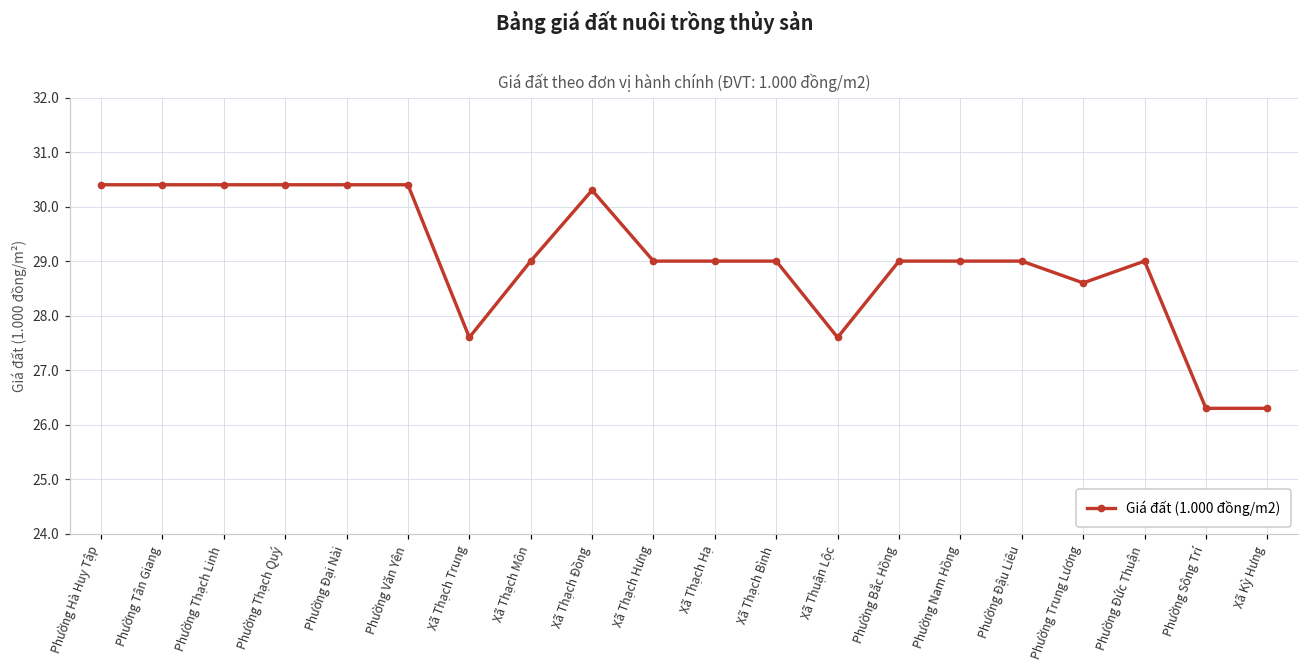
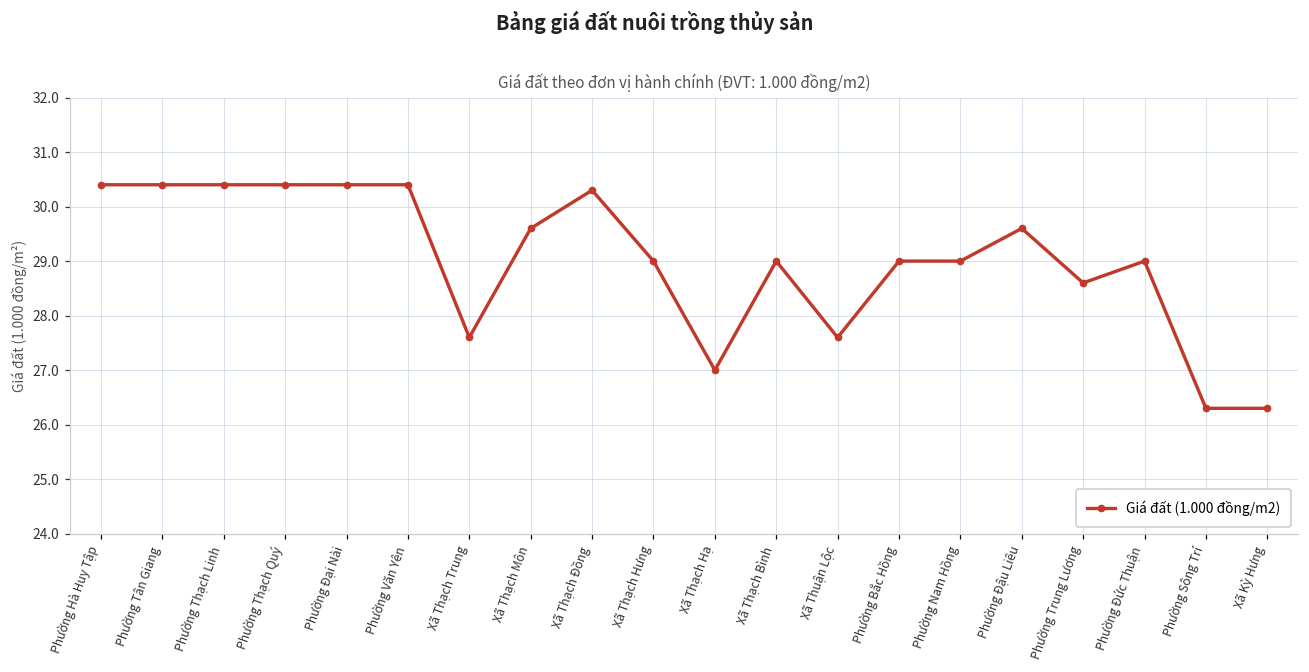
  {
    "Phường Hà Huy Tập": 30.4,
    "Phường Tân Giang": 30.4,
    "Phường Thạch Linh": 30.4,
    "Phường Thạch Quý": 30.4,
    "Phường Đại Nài": 30.4,
    "Phường Văn Yên": 30.4,
    "Xã Thạch Trung": 27.6,
-   "Xã Thạch Môn": 29.0,
+   "Xã Thạch Môn": 29.6,
    "Xã Thạch Đồng": 30.3,
    "Xã Thạch Hưng": 29.0,
-   "Xã Thạch Hạ": 29,
+   "Xã Thạch Hạ": 27,
    "Xã Thạch Bình": 29.0,
    "Xã Thuận Lộc": 27.6,
    "Phường Bắc Hồng": 29.0,
    "Phường Nam Hồng": 29.0,
-   "Phường Đậu Liêu": 29.0,
+   "Phường Đậu Liêu": 29.6,
    "Phường Trung Lương": 28.6,
    "Phường Đức Thuận": 29.0,
    "Phường Sông Trí": 26.3,
    "Xã Kỳ Hưng": 26.3
  }
